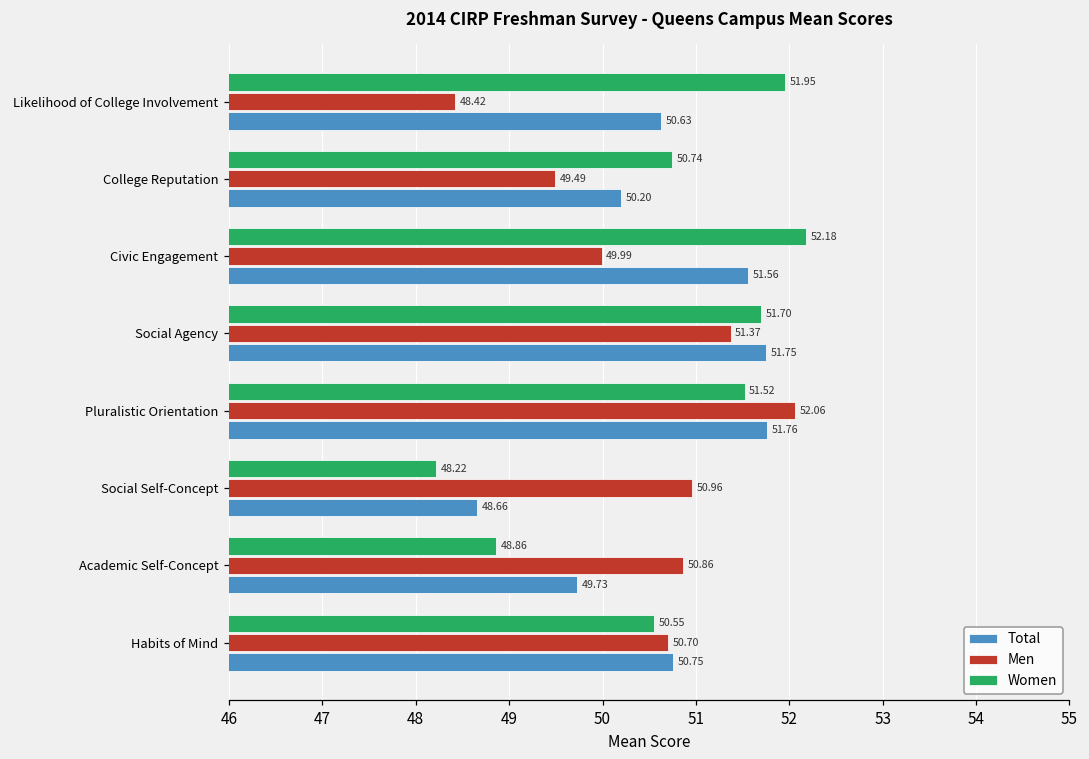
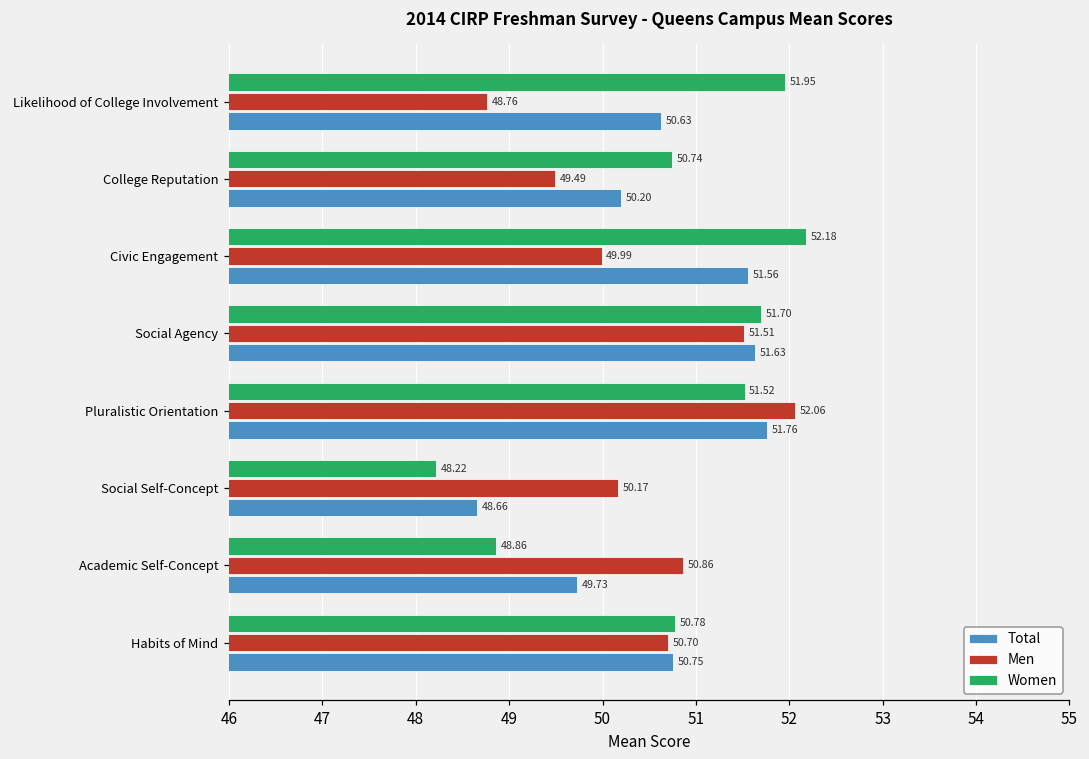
  {
    "Total": {
      "Likelihood of College Involvement": 50.63,
      "College Reputation": 50.20,
      "Civic Engagement": 51.56,
-     "Social Agency": 51.75,
+     "Social Agency": 51.63,
      "Pluralistic Orientation": 51.76,
      "Social Self-Concept": 48.66,
      "Academic Self-Concept": 49.73,
      "Habits of Mind": 50.75
    },
    "Men": {
-     "Likelihood of College Involvement": 48.42,
+     "Likelihood of College Involvement": 48.76,
      "College Reputation": 49.49,
      "Civic Engagement": 49.99,
-     "Social Agency": 51.37,
+     "Social Agency": 51.51,
      "Pluralistic Orientation": 52.06,
-     "Social Self-Concept": 50.96,
+     "Social Self-Concept": 50.17,
      "Academic Self-Concept": 50.86,
      "Habits of Mind": 50.70
    },
    "Women": {
      "Likelihood of College Involvement": 51.95,
      "College Reputation": 50.74,
      "Civic Engagement": 52.18,
      "Social Agency": 51.70,
      "Pluralistic Orientation": 51.52,
      "Social Self-Concept": 48.22,
      "Academic Self-Concept": 48.86,
-     "Habits of Mind": 50.55
+     "Habits of Mind": 50.78
    }
  }
